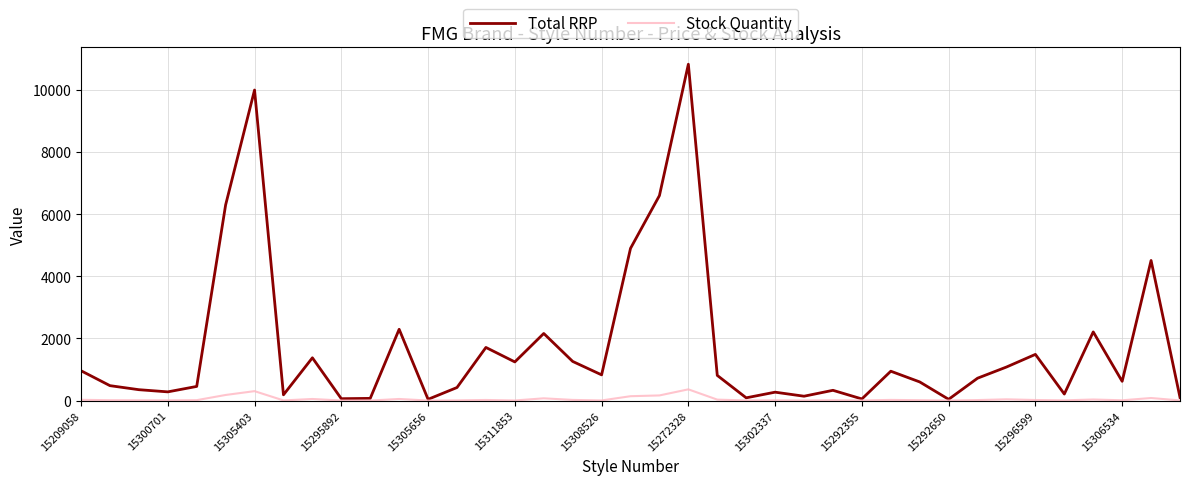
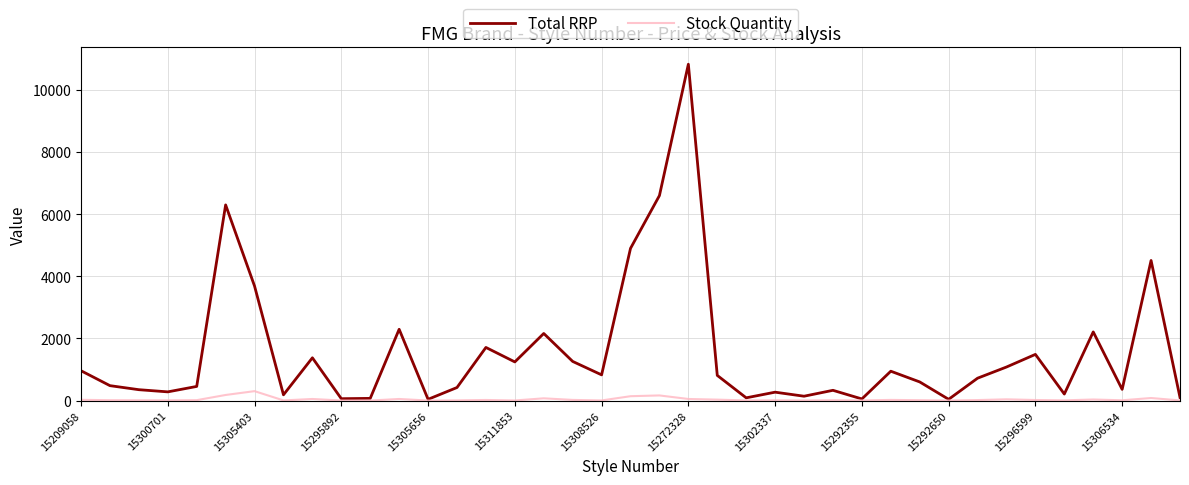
  {
    "Total RRP": {
      "15209058": 1000,
      "15300701": 300,
-     "15305403": 10000,
+     "15305403": 3700,
      "15311853": 1200,
      "15308526": 800,
      "15272328": 10800,
      "15302337": 300,
      "15296599": 1500,
-     "15306534": 600
+     "15306534": 400
    },
    "Stock Quantity": {
      "15209058": 0,
      "15300701": 0,
      "15305403": 300,
      "15311853": 0,
      "15308526": 0,
-     "15272328": 400,
+     "15272328": 100,
      "15302337": 0,
      "15296599": 0,
      "15306534": 0
    }
  }
